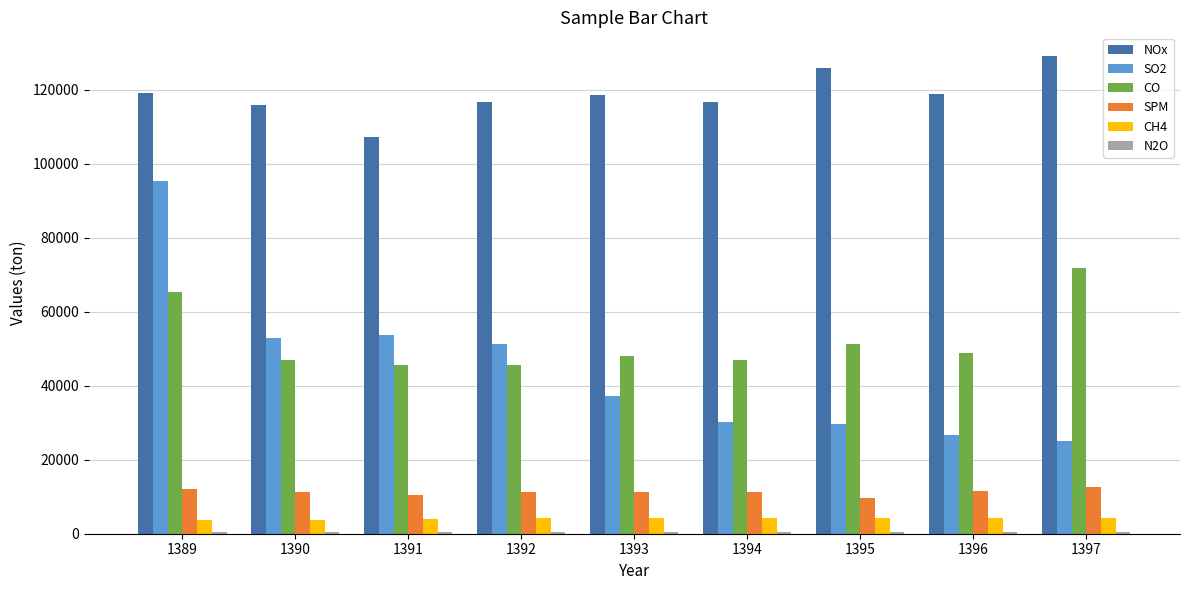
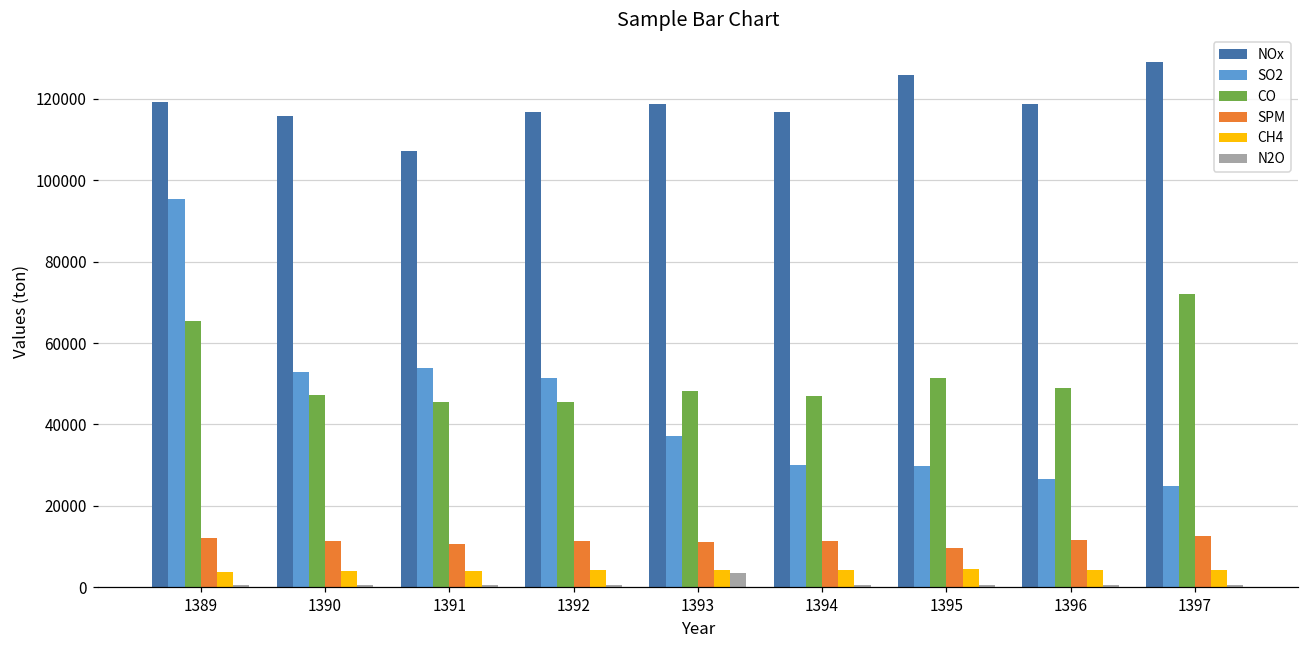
  {
    "NOx": {
      "1389": 119000,
      "1390": 116000,
      "1391": 107000,
      "1392": 117000,
      "1393": 119000,
      "1394": 117000,
      "1395": 126000,
      "1396": 119000,
      "1397": 129000
    },
    "SO2": {
      "1389": 95000,
      "1390": 53000,
      "1391": 54000,
      "1392": 51000,
      "1393": 37000,
      "1394": 30000,
      "1395": 30000,
      "1396": 27000,
      "1397": 25000
    },
    "CO": {
      "1389": 65000,
      "1390": 47000,
      "1391": 46000,
      "1392": 46000,
      "1393": 48000,
      "1394": 47000,
      "1395": 51000,
      "1396": 49000,
      "1397": 72000
    },
    "SPM": {
      "1389": 12000,
      "1390": 11000,
      "1391": 11000,
      "1392": 11000,
      "1393": 11000,
      "1394": 11000,
      "1395": 10000,
      "1396": 12000,
      "1397": 13000
    },
    "CH4": {
      "1389": 4000,
      "1390": 4000,
      "1391": 4000,
      "1392": 4000,
      "1393": 4000,
      "1394": 4000,
      "1395": 4000,
      "1396": 4000,
      "1397": 4000
    },
    "N2O": {
-     "1393": 1000
+     "1393": 3000
    }
  }
